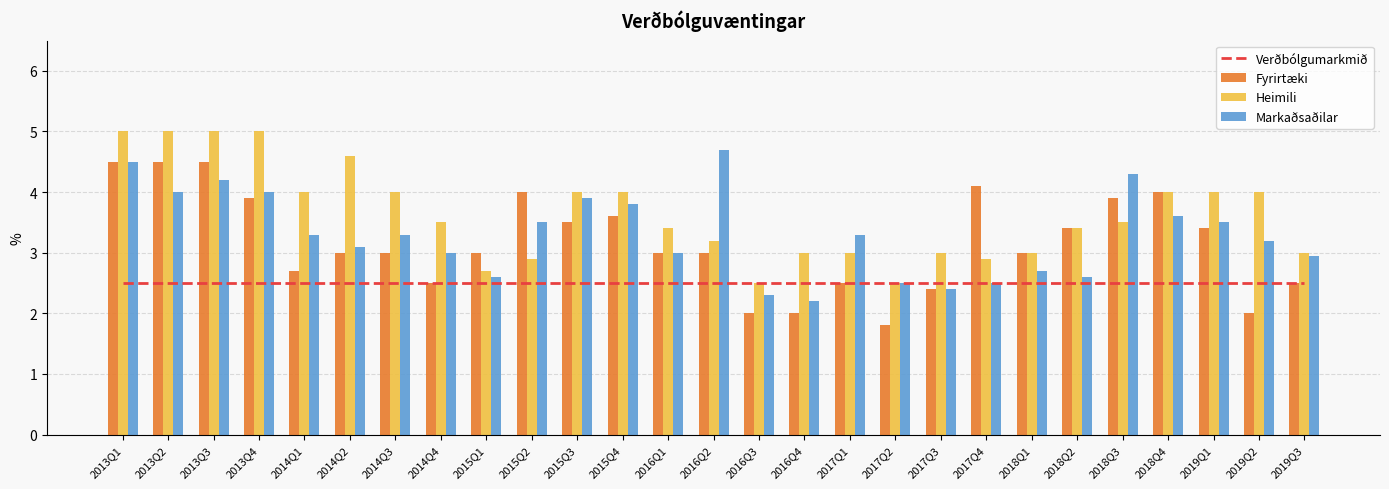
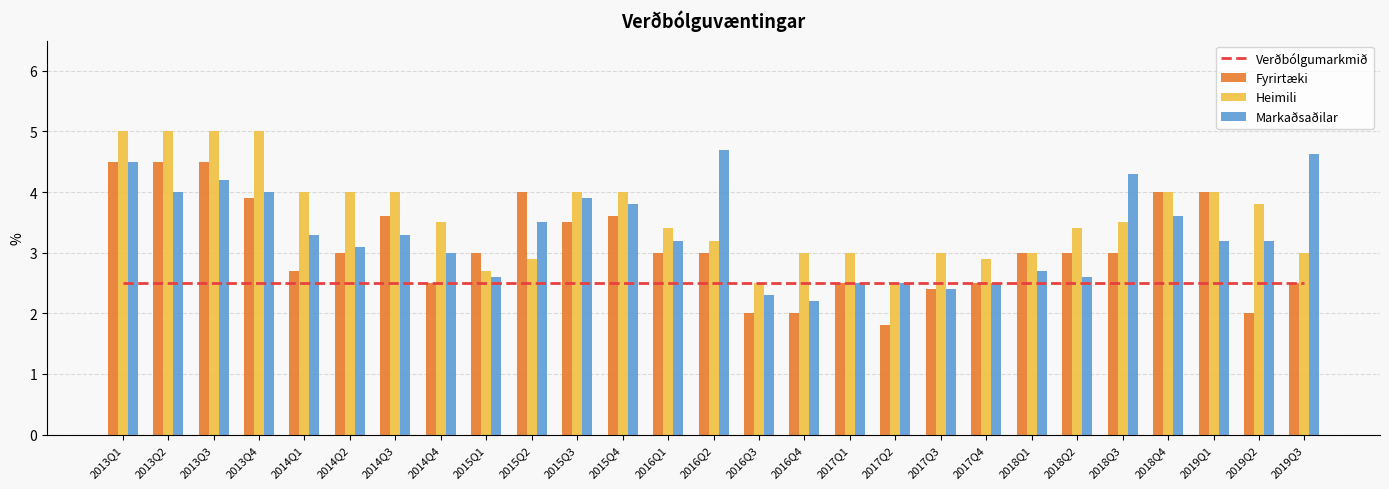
  {
    "Fyrirtæki": {
      "2013Q1": 4.5,
      "2013Q2": 4.5,
      "2013Q3": 4.5,
      "2013Q4": 3.9,
      "2014Q1": 2.7,
      "2014Q2": 3.0,
-     "2014Q3": 3.0,
+     "2014Q3": 3.6,
      "2014Q4": 2.5,
      "2015Q1": 3.0,
      "2015Q2": 4.0,
      "2015Q3": 3.5,
      "2015Q4": 3.6,
      "2016Q1": 3.0,
      "2016Q2": 3.0,
      "2016Q3": 2.0,
      "2016Q4": 2.0,
      "2017Q1": 2.5,
      "2017Q2": 1.8,
      "2017Q3": 2.4,
-     "2017Q4": 4.1,
+     "2017Q4": 2.5,
      "2018Q1": 3.0,
-     "2018Q2": 3.4,
-     "2018Q3": 3.9,
+     "2018Q2": 3.0,
+     "2018Q3": 3.0,
      "2018Q4": 4.0,
-     "2019Q1": 3.4,
+     "2019Q1": 4.0,
      "2019Q2": 2.0,
      "2019Q3": 2.5
    },
    "Verðbólgumarkmið": {
      "2013Q1": 2.5,
      "2013Q2": 2.5,
      "2013Q3": 2.5,
      "2013Q4": 2.5,
      "2014Q1": 2.5,
      "2014Q2": 2.5,
      "2014Q3": 2.5,
      "2014Q4": 2.5,
      "2015Q1": 2.5,
      "2015Q2": 2.5,
      "2015Q3": 2.5,
      "2015Q4": 2.5,
      "2016Q1": 2.5,
      "2016Q2": 2.5,
      "2016Q3": 2.5,
      "2016Q4": 2.5,
      "2017Q1": 2.5,
      "2017Q2": 2.5,
      "2017Q3": 2.5,
      "2017Q4": 2.5,
      "2018Q1": 2.5,
      "2018Q2": 2.5,
      "2018Q3": 2.5,
      "2018Q4": 2.5,
      "2019Q1": 2.5,
      "2019Q2": 2.5,
      "2019Q3": 2.5
    },
    "Heimili": {
      "2013Q1": 5.0,
      "2013Q2": 5.0,
      "2013Q3": 5.0,
      "2013Q4": 5.0,
      "2014Q1": 4.0,
-     "2014Q2": 4.6,
+     "2014Q2": 4.0,
      "2014Q3": 4.0,
      "2014Q4": 3.5,
      "2015Q1": 2.7,
      "2015Q2": 2.9,
      "2015Q3": 4.0,
      "2015Q4": 4.0,
      "2016Q1": 3.4,
      "2016Q2": 3.2,
      "2016Q3": 2.5,
      "2016Q4": 3.0,
      "2017Q1": 3.0,
      "2017Q2": 2.5,
      "2017Q3": 3.0,
      "2017Q4": 2.9,
      "2018Q1": 3.0,
      "2018Q2": 3.4,
      "2018Q3": 3.5,
      "2018Q4": 4.0,
      "2019Q1": 4.0,
-     "2019Q2": 4.0,
+     "2019Q2": 3.8,
      "2019Q3": 3.0
    },
    "Markaðsaðilar": {
      "2013Q1": 4.5,
      "2013Q2": 4.0,
      "2013Q3": 4.2,
      "2013Q4": 4.0,
      "2014Q1": 3.3,
      "2014Q2": 3.1,
      "2014Q3": 3.3,
      "2014Q4": 3.0,
      "2015Q1": 2.6,
      "2015Q2": 3.5,
      "2015Q3": 3.9,
      "2015Q4": 3.8,
-     "2016Q1": 3.0,
+     "2016Q1": 3.2,
      "2016Q2": 4.7,
      "2016Q3": 2.3,
      "2016Q4": 2.2,
-     "2017Q1": 3.3,
+     "2017Q1": 2.5,
      "2017Q2": 2.5,
      "2017Q3": 2.4,
      "2017Q4": 2.5,
      "2018Q1": 2.7,
      "2018Q2": 2.6,
      "2018Q3": 4.3,
      "2018Q4": 3.6,
-     "2019Q1": 3.5,
+     "2019Q1": 3.2,
      "2019Q2": 3.2,
-     "2019Q3": 3.0
+     "2019Q3": 4.6
    }
  }
